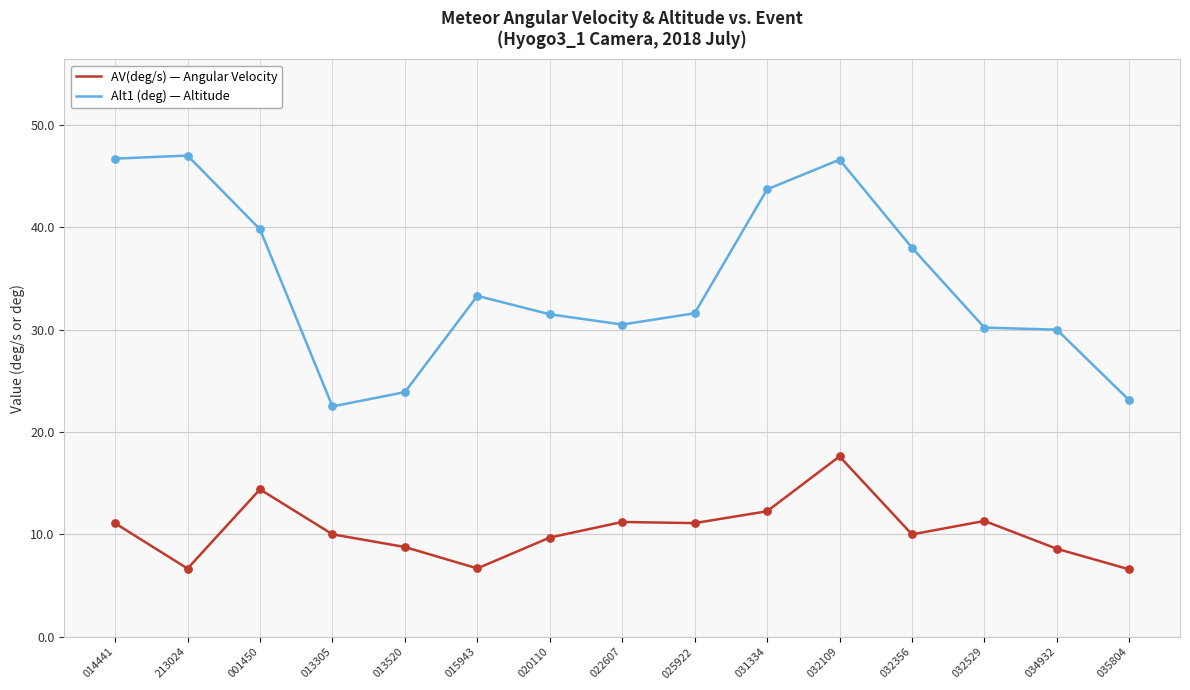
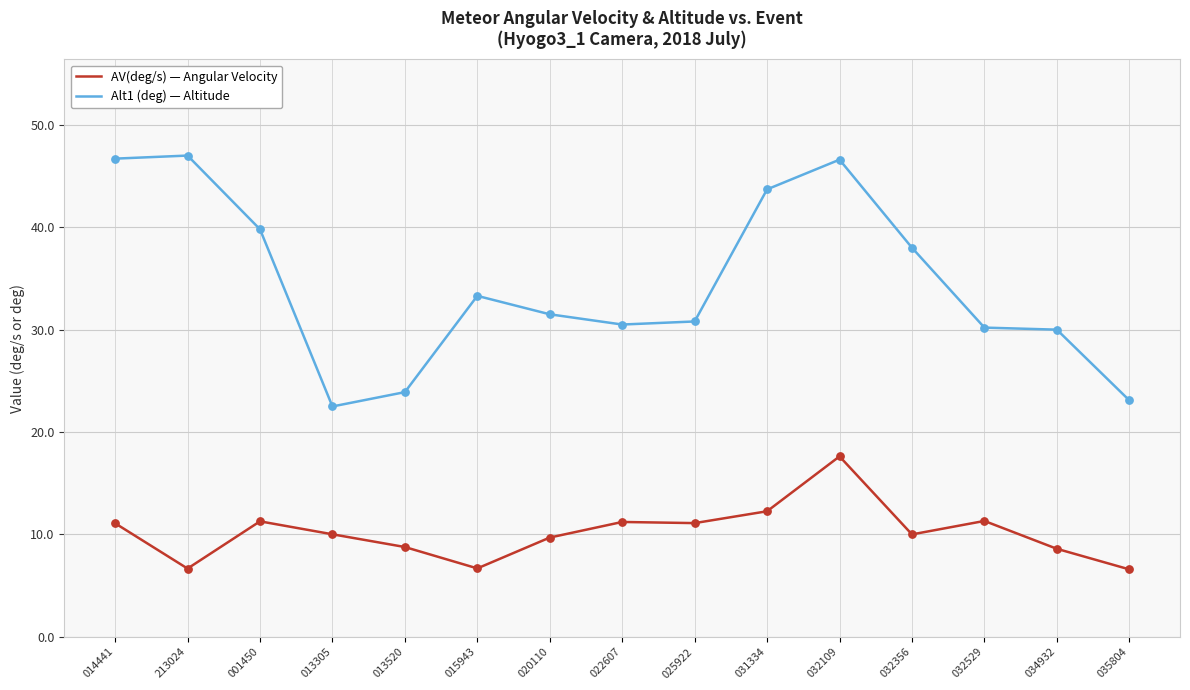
  {
    "AV(deg/s) — Angular Velocity": {
      "014441": 11.1,
      "213024": 6.7,
-     "001450": 14.4,
+     "001450": 11.3,
      "013305": 10.0,
      "013520": 8.8,
      "015943": 6.7,
      "020110": 9.7,
      "022607": 11.2,
      "025922": 11.1,
      "031334": 12.3,
      "032109": 17.6,
      "032356": 10.0,
      "032529": 11.3,
      "034932": 8.6,
      "035804": 6.6
    },
    "Alt1 (deg) — Altitude": {
      "014441": 46.7,
      "213024": 47.0,
      "001450": 39.8,
      "013305": 22.5,
      "013520": 23.9,
      "015943": 33.3,
      "020110": 31.5,
      "022607": 30.5,
-     "025922": 31.6,
+     "025922": 30.8,
      "031334": 43.7,
      "032109": 46.6,
      "032356": 38.0,
      "032529": 30.2,
      "034932": 30.0,
      "035804": 23.1
    }
  }
